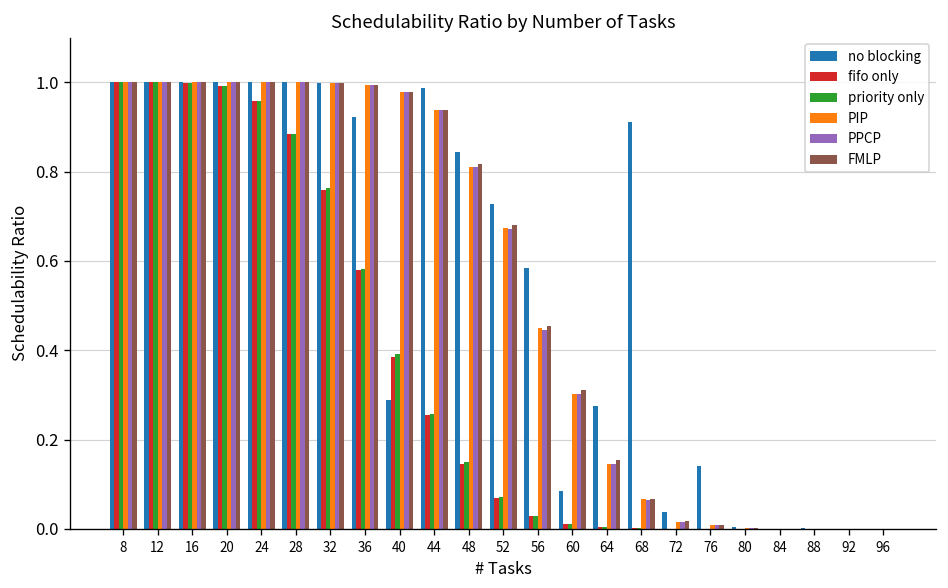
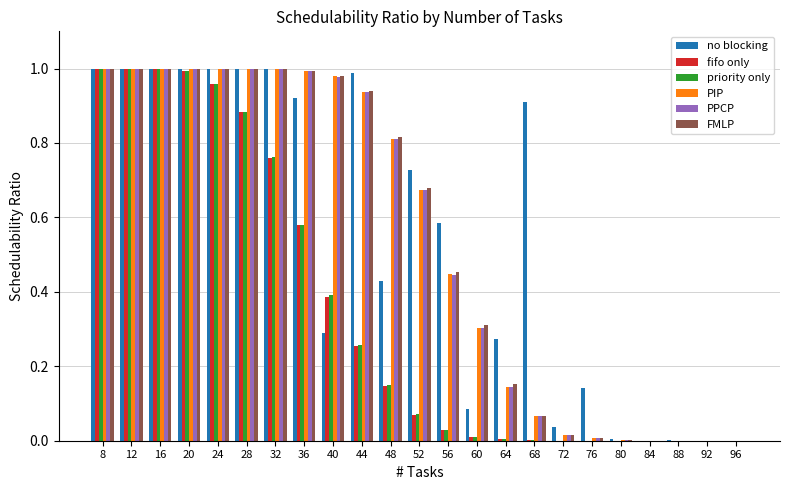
  {
    "no blocking": {
      "8": 1.00,
      "12": 1.00,
      "16": 1.00,
      "20": 1.00,
      "24": 1.00,
      "28": 1.00,
      "32": 1.00,
      "36": 0.92,
      "40": 0.29,
      "44": 0.99,
-     "48": 0.84,
+     "48": 0.43,
      "52": 0.73,
      "56": 0.58,
      "60": 0.08,
      "64": 0.27,
      "68": 0.91,
      "72": 0.04,
      "76": 0.14,
      "84": 0.00,
      "92": 0.00,
      "96": 0.00
    },
    "fifo only": {
      "8": 1.00,
      "12": 1.00,
      "16": 1.00,
      "20": 0.99,
      "24": 0.96,
      "28": 0.88,
      "32": 0.76,
      "36": 0.58,
      "40": 0.39,
      "44": 0.25,
      "48": 0.15,
      "52": 0.07,
      "56": 0.03,
      "60": 0.01,
      "72": 0.00,
      "76": 0.00,
      "80": 0.00,
      "84": 0.00,
      "88": 0.00,
      "92": 0.00,
      "96": 0.00
    },
    "priority only": {
      "8": 1.00,
      "12": 1.00,
      "16": 1.00,
      "20": 0.99,
      "24": 0.96,
      "28": 0.88,
      "32": 0.76,
      "36": 0.58,
      "40": 0.39,
      "44": 0.26,
      "48": 0.15,
      "52": 0.07,
      "56": 0.03,
      "60": 0.01,
      "72": 0.00,
      "76": 0.00,
      "80": 0.00,
      "84": 0.00,
      "88": 0.00,
      "92": 0.00,
      "96": 0.00
    },
    "PIP": {
      "8": 1.00,
      "12": 1.00,
      "16": 1.00,
      "20": 1.00,
      "24": 1.00,
      "28": 1.00,
      "32": 1.00,
      "36": 0.99,
      "40": 0.98,
      "44": 0.94,
      "48": 0.81,
      "52": 0.67,
      "56": 0.45,
      "60": 0.30,
      "64": 0.15,
      "68": 0.07,
      "72": 0.02,
      "76": 0.01,
      "84": 0.00,
      "88": 0.00,
      "92": 0.00,
      "96": 0.00
    },
    "PPCP": {
      "8": 1.00,
      "12": 1.00,
      "16": 1.00,
      "20": 1.00,
      "24": 1.00,
      "28": 1.00,
      "32": 1.00,
      "36": 0.99,
      "40": 0.98,
      "44": 0.94,
      "48": 0.81,
      "52": 0.67,
      "56": 0.44,
      "60": 0.30,
      "64": 0.15,
      "68": 0.07,
      "72": 0.02,
      "76": 0.01,
      "84": 0.00,
      "88": 0.00,
      "92": 0.00,
      "96": 0.00
    },
    "FMLP": {
      "8": 1.00,
      "12": 1.00,
      "16": 1.00,
      "20": 1.00,
      "24": 1.00,
      "28": 1.00,
      "32": 1.00,
      "36": 0.99,
      "40": 0.98,
      "44": 0.94,
      "48": 0.82,
      "52": 0.68,
      "56": 0.45,
      "60": 0.31,
      "64": 0.15,
      "68": 0.07,
      "72": 0.02,
      "76": 0.01,
      "84": 0.00,
      "88": 0.00,
      "92": 0.00,
      "96": 0.00
    }
  }
